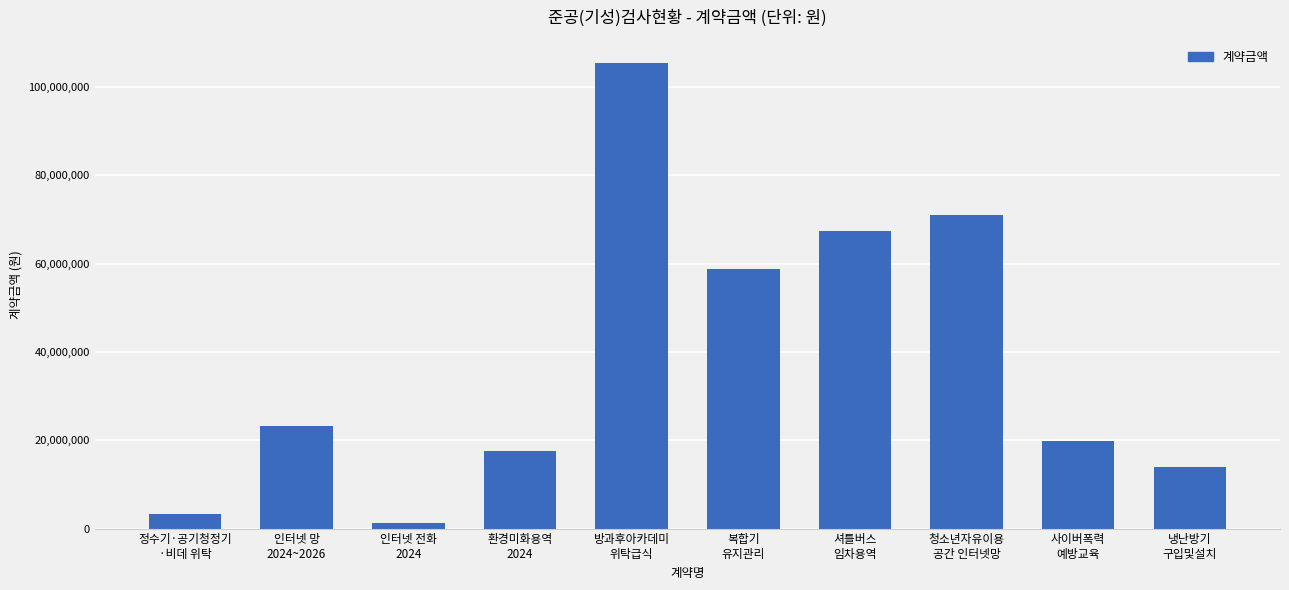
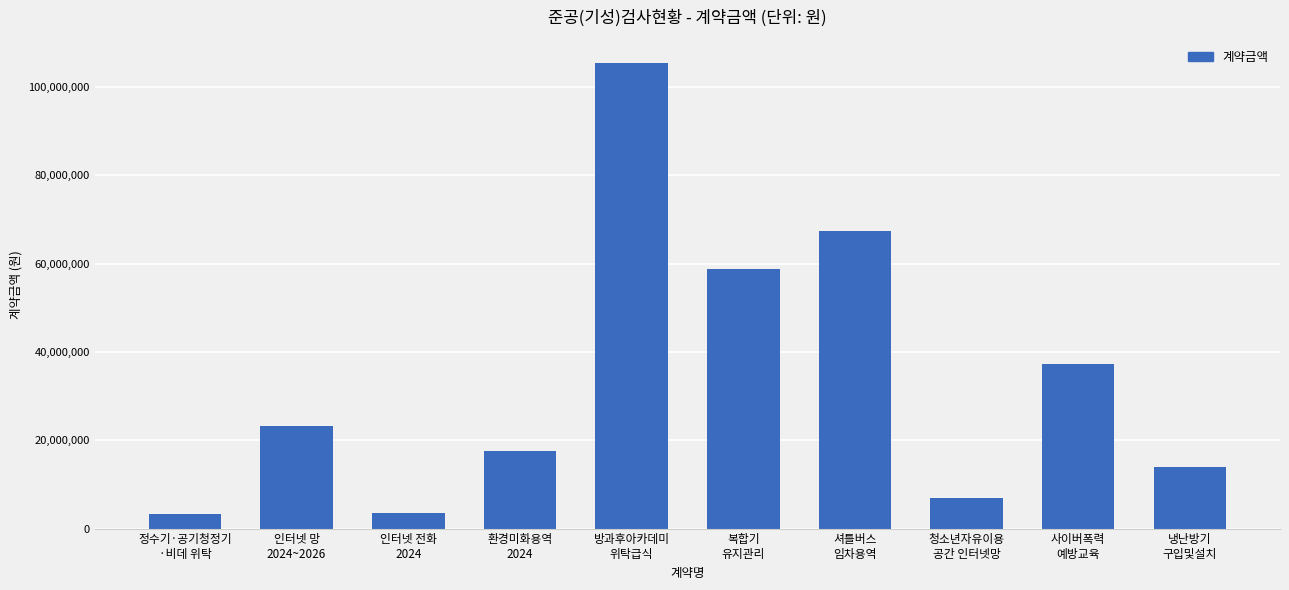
  {
    "정수기·공기청정기 ·비데 위탁": "3,000,000",
    "인터넷 망 2024~2026": "23,000,000",
-   "인터넷 전화 2024": "1,000,000",
+   "인터넷 전화 2024": "3,000,000",
    "환경미화용역 2024": "18,000,000",
    "방과후아카데미 위탁급식": "105,000,000",
    "복합기 유지관리": "59,000,000",
    "셔틀버스 임차용역": "67,000,000",
-   "청소년자유이용 공간 인터넷망": "71,000,000",
-   "사이버폭력 예방교육": "20,000,000",
+   "청소년자유이용 공간 인터넷망": "7,000,000",
+   "사이버폭력 예방교육": "37,000,000",
    "냉난방기 구입및설치": "14,000,000"
  }
